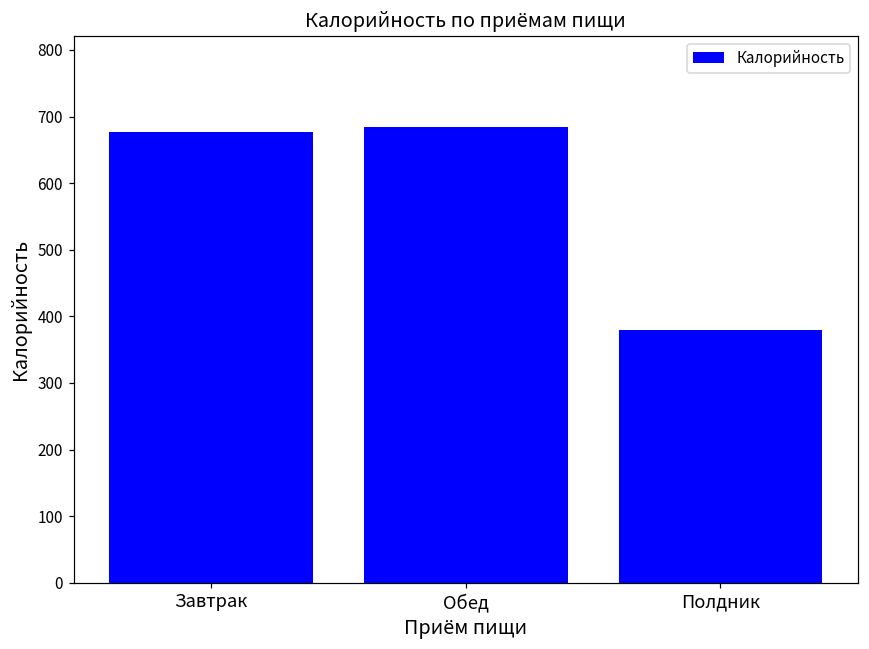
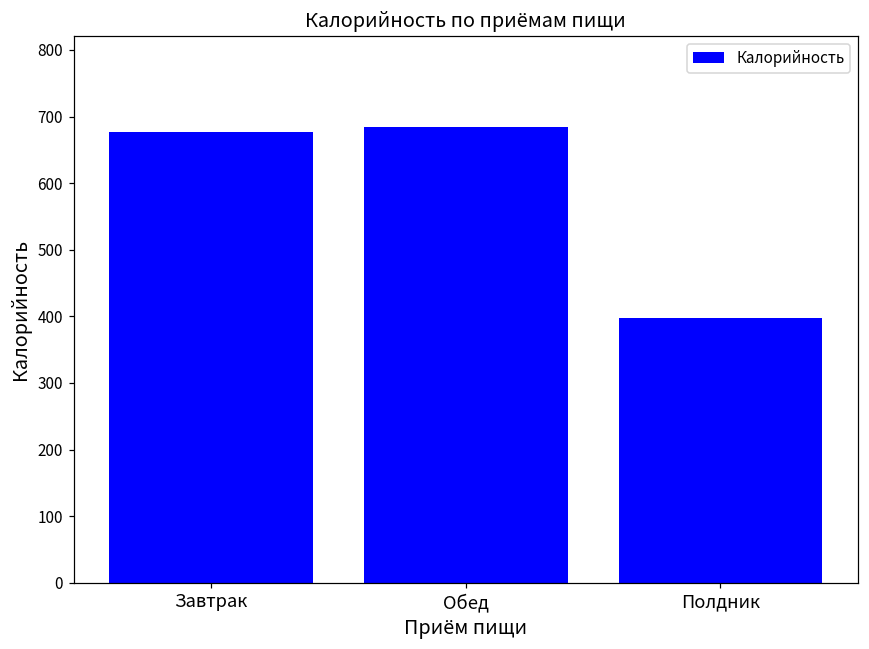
  {
    "Завтрак": 680,
    "Обед": 680,
-   "Полдник": 380
+   "Полдник": 400
  }
